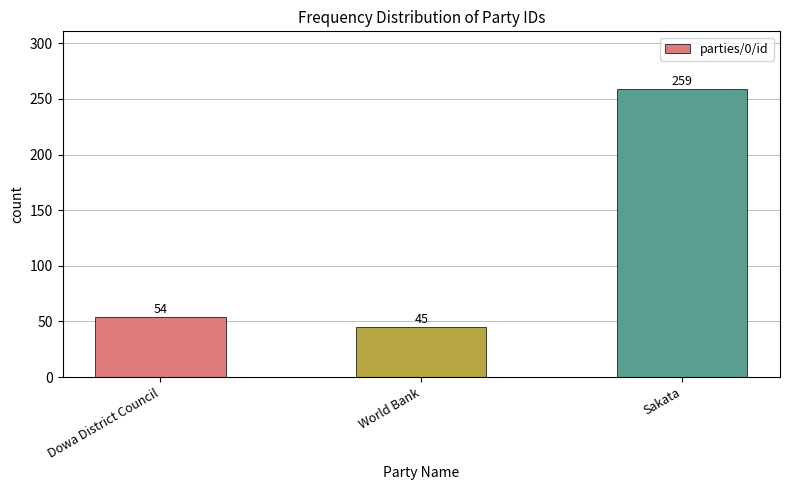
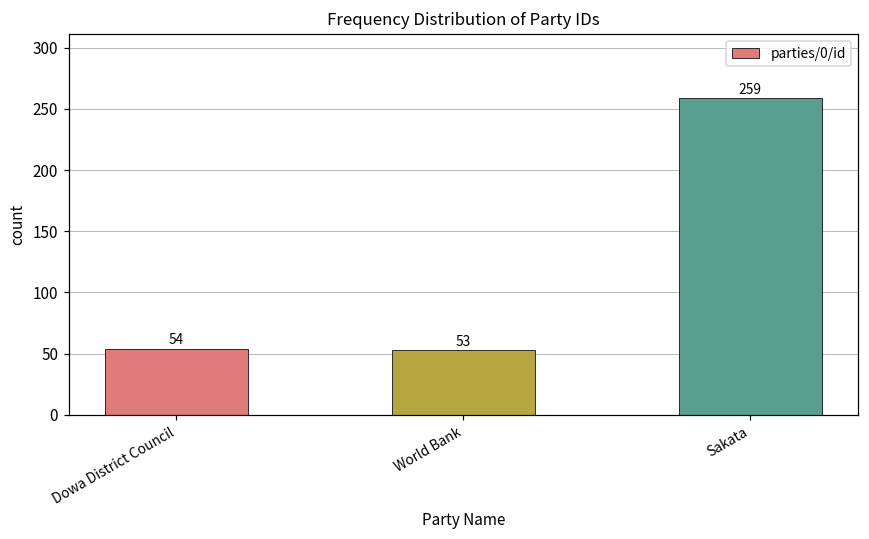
  {
    "Dowa District Council": 54,
-   "World Bank": 45,
+   "World Bank": 53,
    "Sakata": 259
  }
